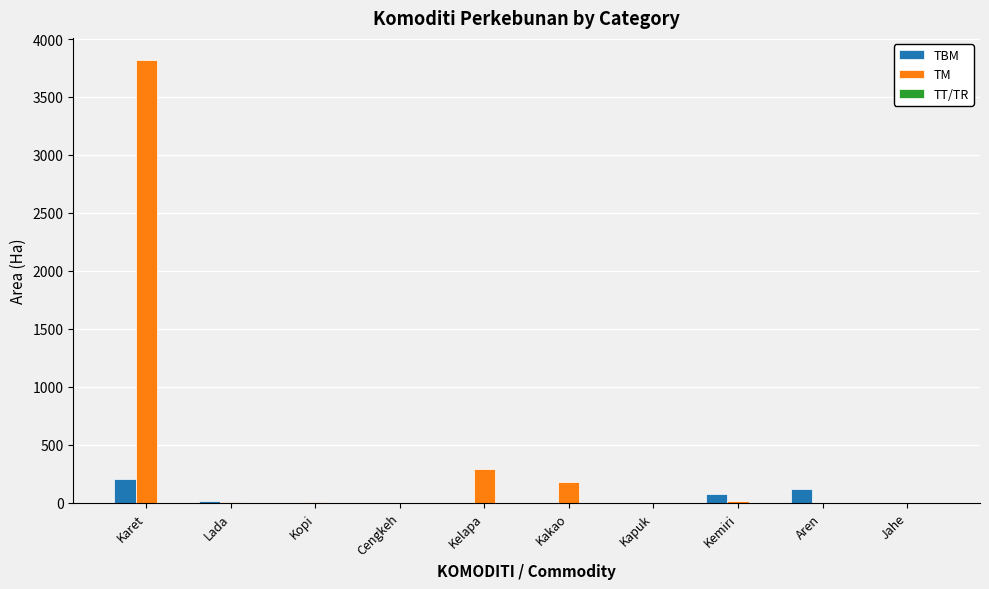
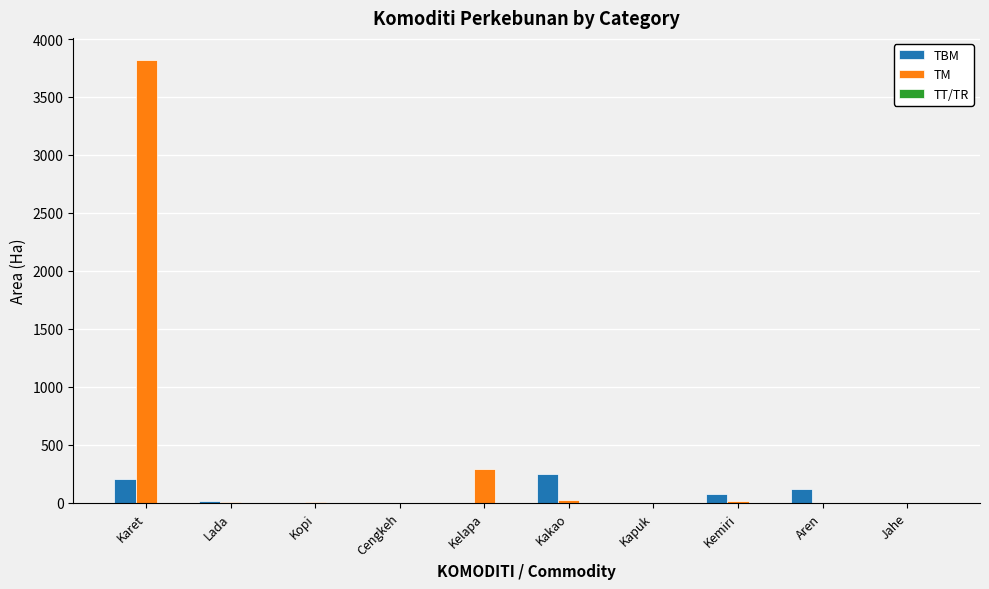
  {
    "TBM": {
      "Karet": 200,
      "Kopi": 0,
      "Cengkeh": 0,
-     "Kakao": 0,
+     "Kakao": 250,
      "Kapuk": 0,
      "Kemiri": 80,
      "Aren": 120,
      "Jahe": 0
    },
    "TM": {
      "Karet": 3820,
      "Cengkeh": 0,
      "Kelapa": 290,
-     "Kakao": 180,
+     "Kakao": 30,
      "Kapuk": 0,
      "Aren": 0,
      "Jahe": 0
    },
    "TT/TR": {
      "Karet": 0,
      "Lada": 0,
      "Kopi": 0,
      "Cengkeh": 0,
      "Kelapa": 0,
      "Kakao": 0,
      "Kapuk": 0,
      "Kemiri": 0,
      "Aren": 0,
      "Jahe": 0
    }
  }
